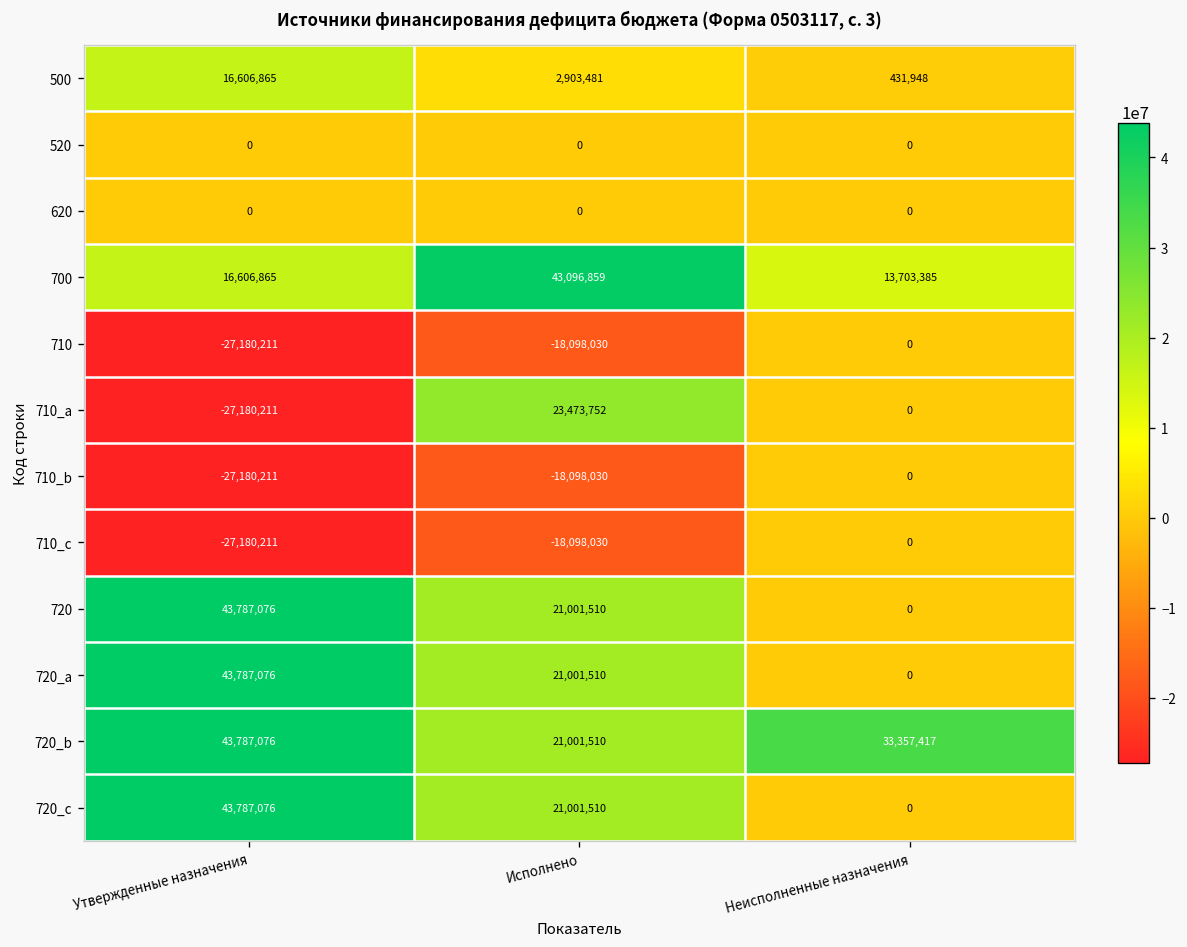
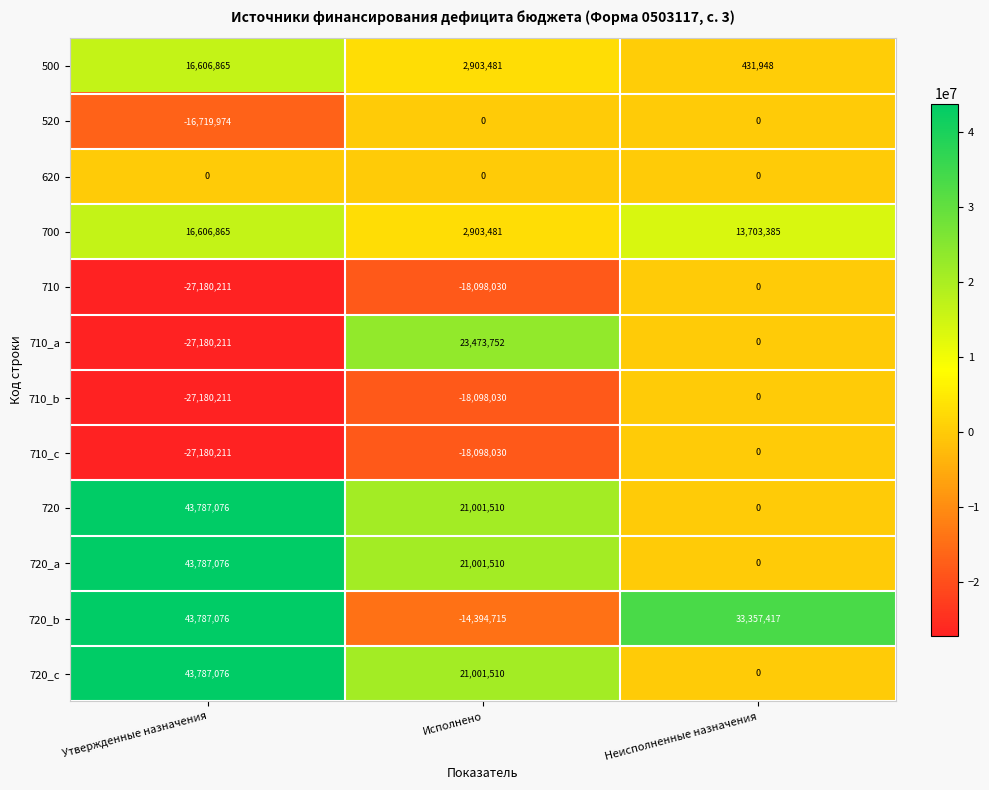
  {
    "500": {
      "Утвержденные назначения": "16,606,865",
      "Исполнено": "2,903,481",
      "Неисполненные назначения": "431,948"
    },
    "520": {
-     "Утвержденные назначения": "0",
+     "Утвержденные назначения": "-16,719,974",
      "Исполнено": "0",
      "Неисполненные назначения": "0"
    },
    "620": {
      "Утвержденные назначения": "0",
      "Исполнено": "0",
      "Неисполненные назначения": "0"
    },
    "700": {
      "Утвержденные назначения": "16,606,865",
-     "Исполнено": "43,096,859",
+     "Исполнено": "2,903,481",
      "Неисполненные назначения": "13,703,385"
    },
    "710": {
      "Утвержденные назначения": "-27,180,211",
      "Исполнено": "-18,098,030",
      "Неисполненные назначения": "0"
    },
    "710_a": {
      "Утвержденные назначения": "-27,180,211",
      "Исполнено": "23,473,752",
      "Неисполненные назначения": "0"
    },
    "710_b": {
      "Утвержденные назначения": "-27,180,211",
      "Исполнено": "-18,098,030",
      "Неисполненные назначения": "0"
    },
    "710_c": {
      "Утвержденные назначения": "-27,180,211",
      "Исполнено": "-18,098,030",
      "Неисполненные назначения": "0"
    },
    "720": {
      "Утвержденные назначения": "43,787,076",
      "Исполнено": "21,001,510",
      "Неисполненные назначения": "0"
    },
    "720_a": {
      "Утвержденные назначения": "43,787,076",
      "Исполнено": "21,001,510",
      "Неисполненные назначения": "0"
    },
    "720_b": {
      "Утвержденные назначения": "43,787,076",
-     "Исполнено": "21,001,510",
+     "Исполнено": "-14,394,715",
      "Неисполненные назначения": "33,357,417"
    },
    "720_c": {
      "Утвержденные назначения": "43,787,076",
      "Исполнено": "21,001,510",
      "Неисполненные назначения": "0"
    }
  }
